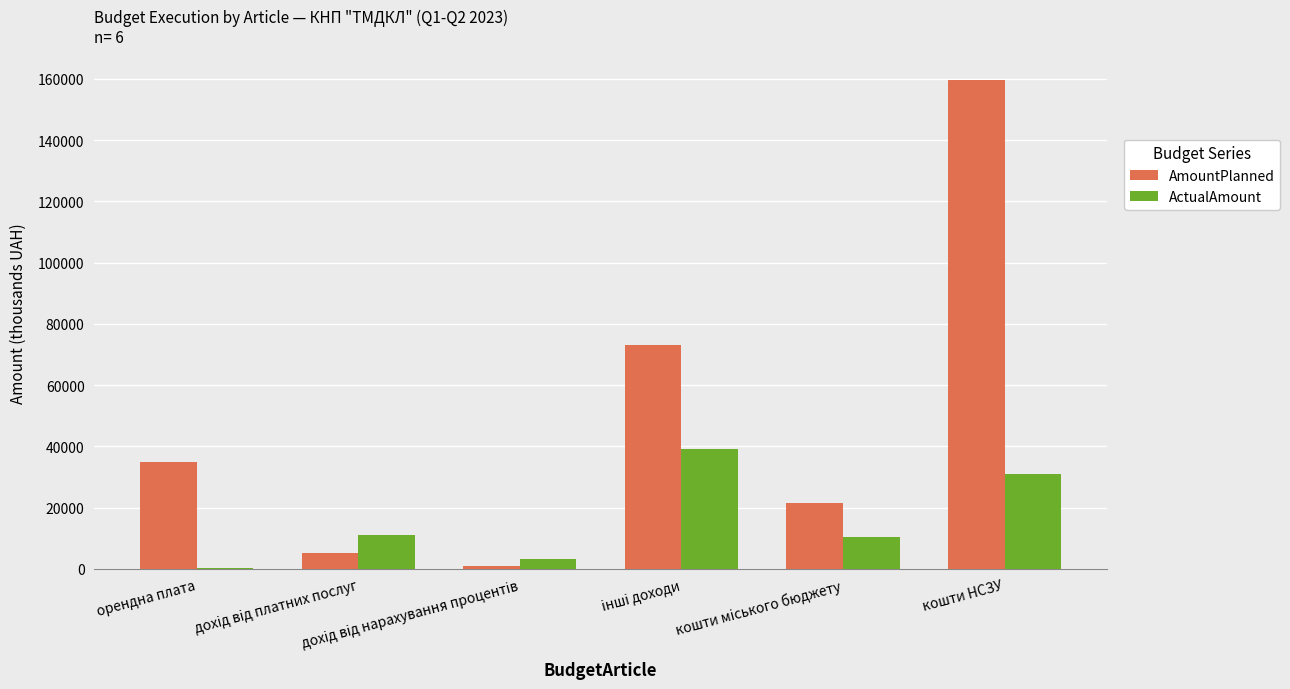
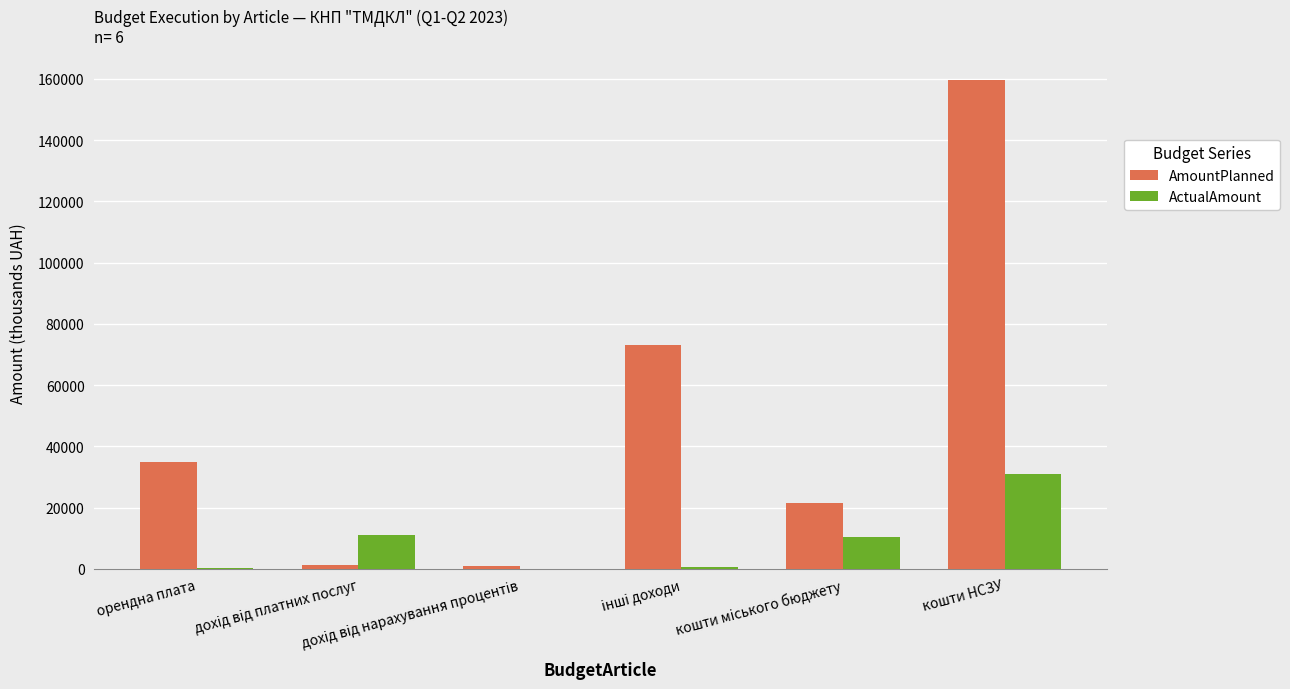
  {
    "AmountPlanned": {
      "орендна плата": 35000,
-     "дохід від платних послуг": 5000,
+     "дохід від платних послуг": 1000,
      "інші доходи": 73000,
      "кошти міського бюджету": 22000,
      "кошти НСЗУ": 160000
    },
    "ActualAmount": {
      "дохід від платних послуг": 11000,
-     "дохід від нарахування процентів": 3000,
-     "інші доходи": 39000,
+     "дохід від нарахування процентів": 0,
+     "інші доходи": 1000,
      "кошти міського бюджету": 10000,
      "кошти НСЗУ": 31000
    }
  }
